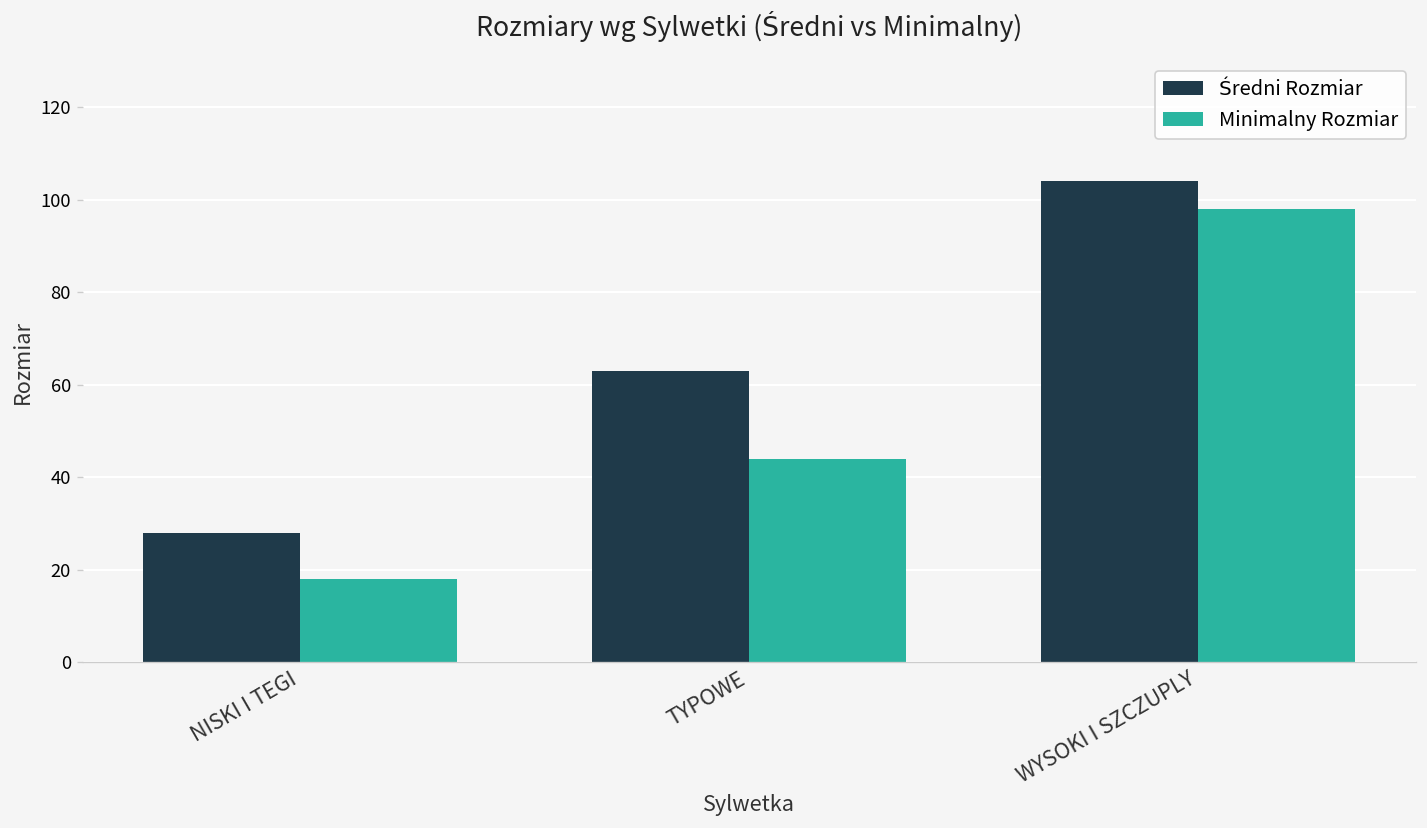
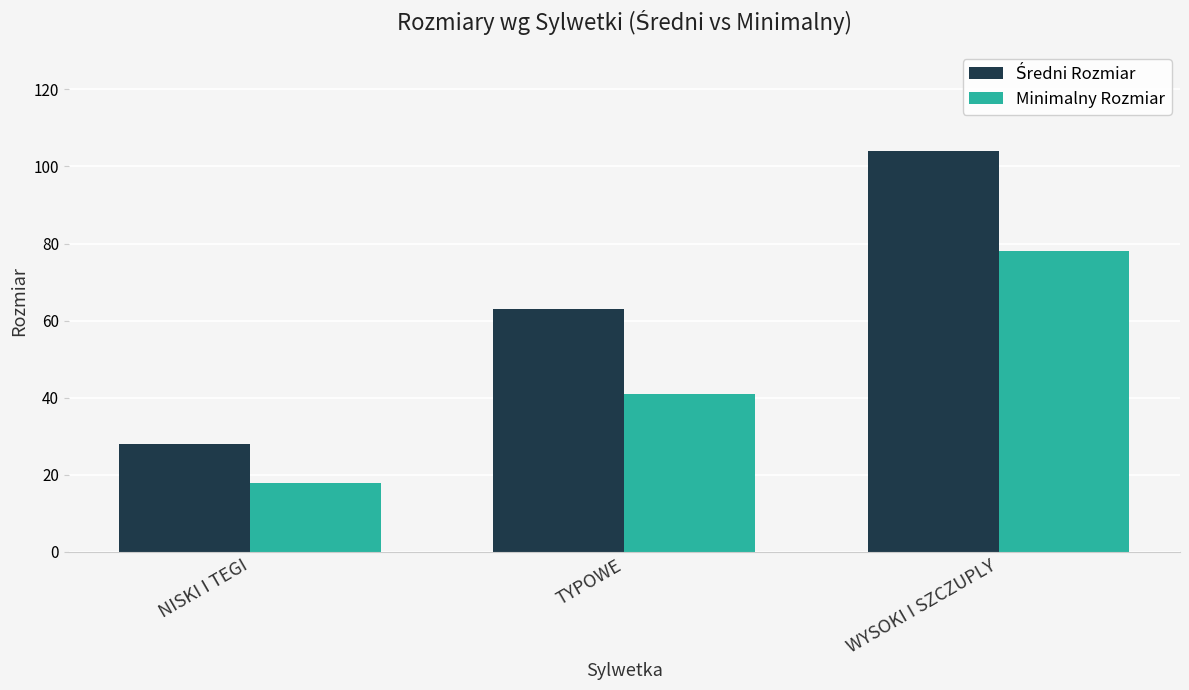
  {
    "Średni Rozmiar": {
      "NISKI I TEGI": 28,
      "TYPOWE": 63,
      "WYSOKI I SZCZUPLY": 104
    },
    "Minimalny Rozmiar": {
      "NISKI I TEGI": 18,
-     "TYPOWE": 44,
-     "WYSOKI I SZCZUPLY": 98
+     "TYPOWE": 41,
+     "WYSOKI I SZCZUPLY": 78
    }
  }
